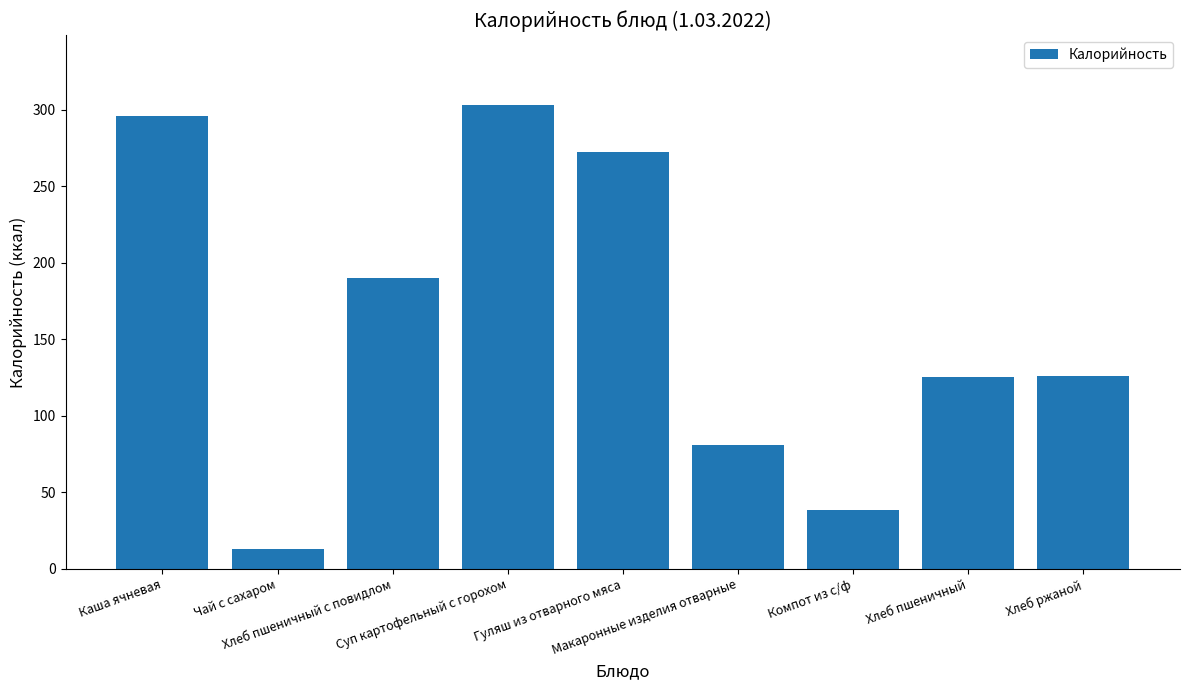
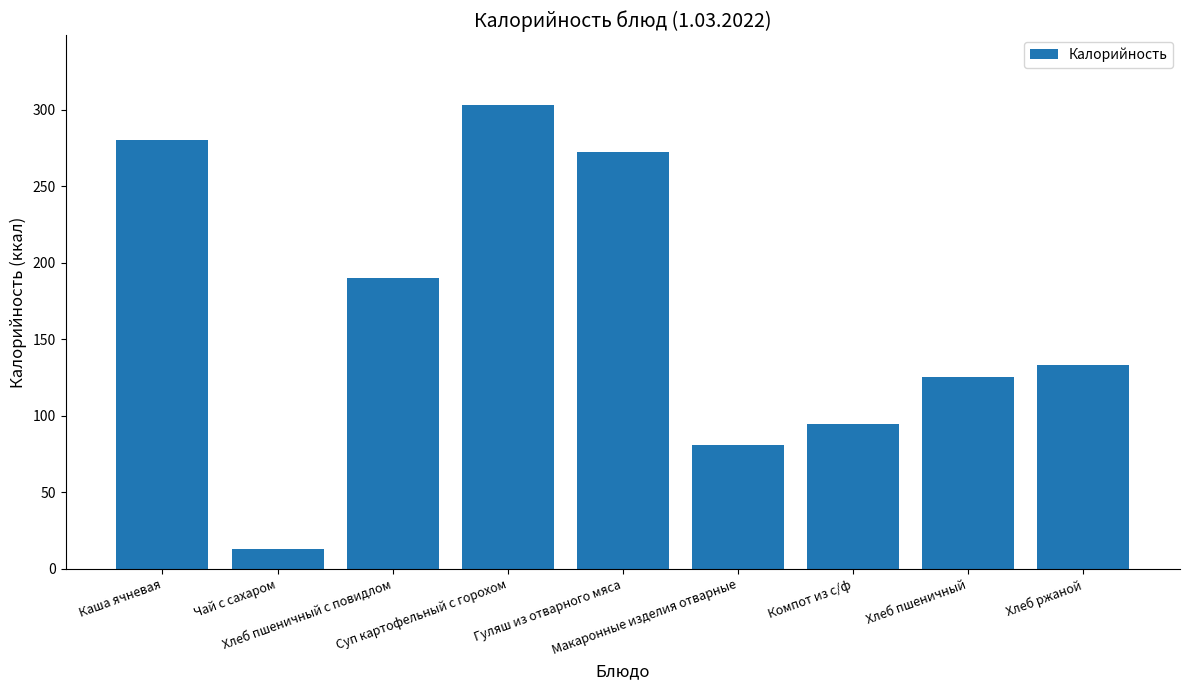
  {
-   "Каша ячневая": 296,
+   "Каша ячневая": 280,
    "Чай с сахаром": 13,
    "Хлеб пшеничный с повидлом": 190,
    "Суп картофельный с горохом": 303,
    "Гуляш из отварного мяса": 272,
    "Макаронные изделия отварные": 81,
-   "Компот из с/ф": 39,
+   "Компот из с/ф": 94,
    "Хлеб пшеничный": 125,
-   "Хлеб ржаной": 126
+   "Хлеб ржаной": 133
  }
